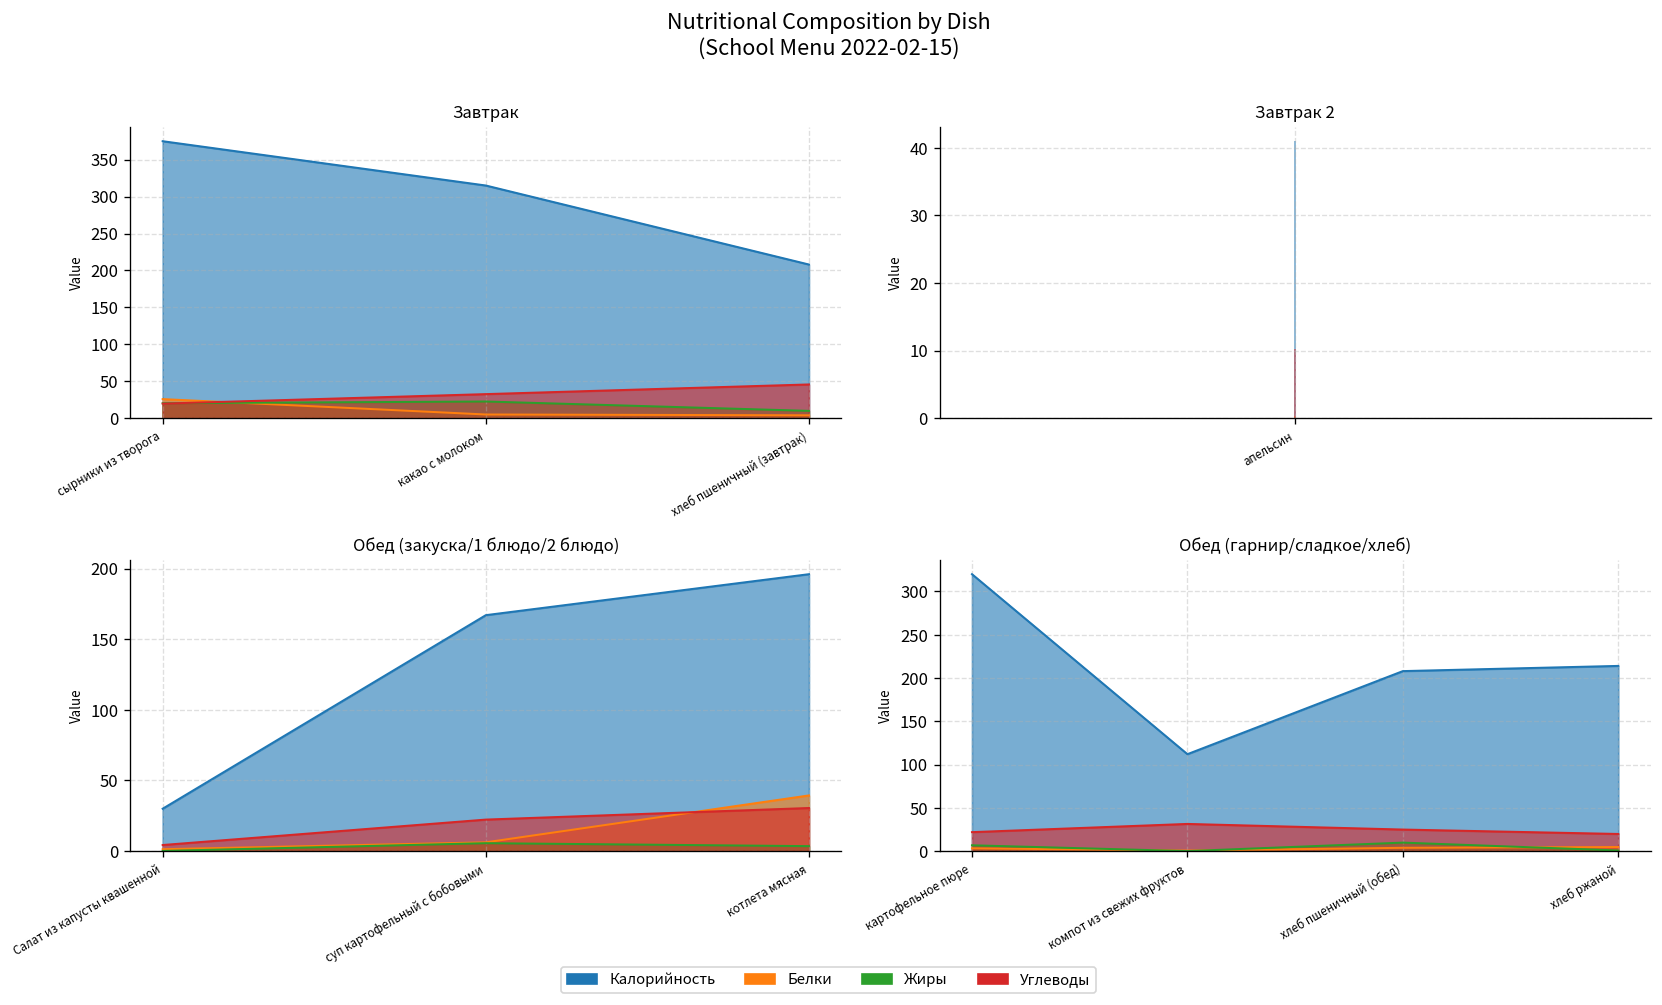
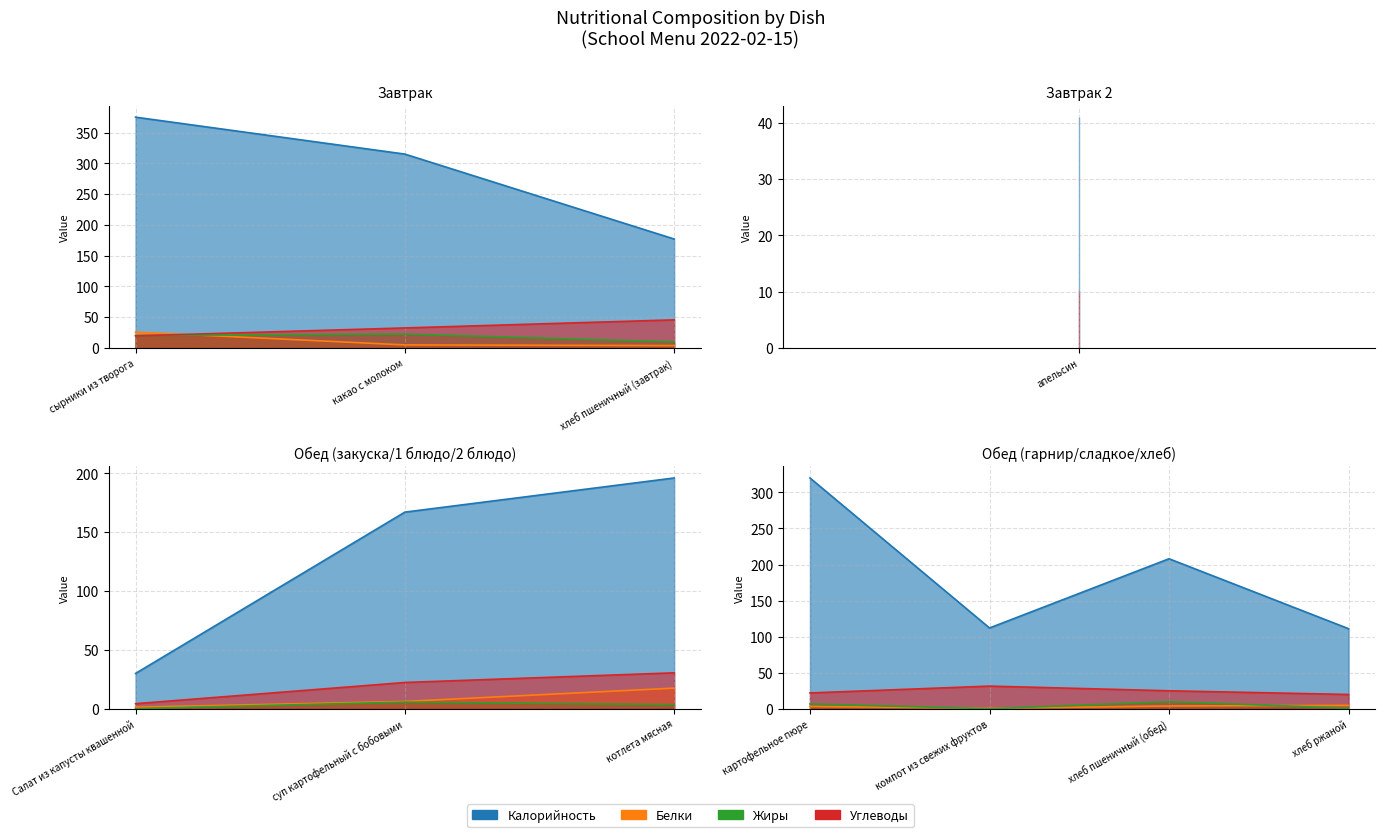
  {
    "Завтрак": {
      "Калорийность": {
        "сырники из творога": 380,
        "какао с молоком": 320,
-       "хлеб пшеничный (завтрак)": 210
+       "хлеб пшеничный (завтрак)": 180
      },
      "Белки": {
        "сырники из творога": 30,
        "какао с молоком": 0,
        "хлеб пшеничный (завтрак)": 0
      },
      "Жиры": {
        "какао с молоком": 20,
        "хлеб пшеничный (завтрак)": 10
      },
      "Углеводы": {
        "какао с молоком": 30,
        "хлеб пшеничный (завтрак)": 50
      }
    },
    "Обед (закуска/1 блюдо/2 блюдо)": {
      "Калорийность": {
        "Салат из капусты квашенной": 30,
        "суп картофельный с бобовыми": 167,
        "котлета мясная": 196
      },
      "Белки": {
-       "котлета мясная": 39
+       "котлета мясная": 18
      },
      "Жиры": {
        "котлета мясная": 4
      },
      "Углеводы": {
        "Салат из капусты квашенной": 4,
        "суп картофельный с бобовыми": 22,
        "котлета мясная": 31
      }
    },
    "Обед (гарнир/сладкое/хлеб)": {
      "Калорийность": {
        "картофельное пюре": 320,
        "компот из свежих фруктов": 110,
        "хлеб пшеничный (обед)": 210,
-       "хлеб ржаной": 210
+       "хлеб ржаной": 110
      },
      "Белки": {
        "хлеб пшеничный (обед)": 0,
        "хлеб ржаной": 0
      },
      "Жиры": {
        "хлеб пшеничный (обед)": 10,
        "хлеб ржаной": 0
      },
      "Углеводы": {
        "картофельное пюре": 20,
        "компот из свежих фруктов": 30,
        "хлеб пшеничный (обед)": 20,
        "хлеб ржаной": 20
      }
    }
  }
